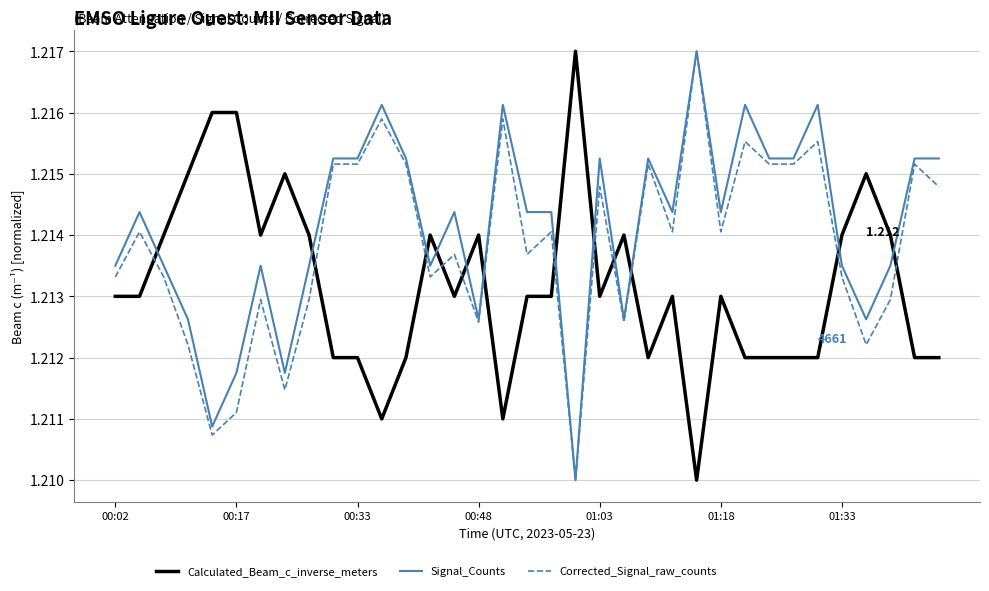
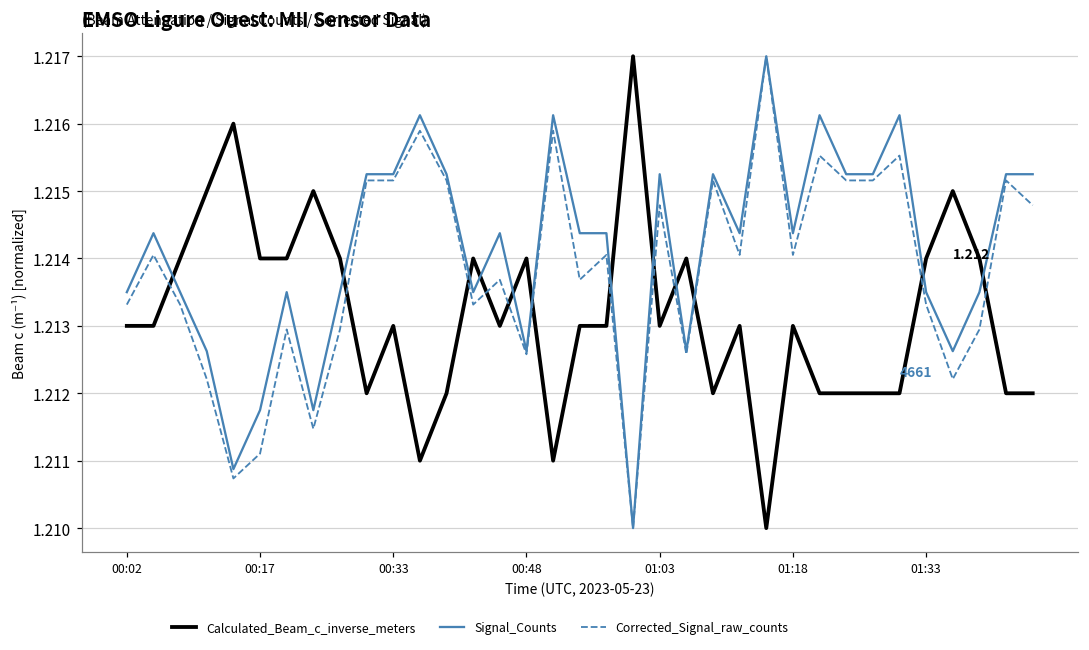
  {
    "Calculated_Beam_c_inverse_meters": {
      "00:02": 1.213,
-     "00:17": 1.216,
-     "00:33": 1.212,
+     "00:17": 1.214,
+     "00:33": 1.213,
      "00:48": 1.214,
      "01:03": 1.213,
      "01:18": 1.213,
      "01:33": 1.214
    }
  }
